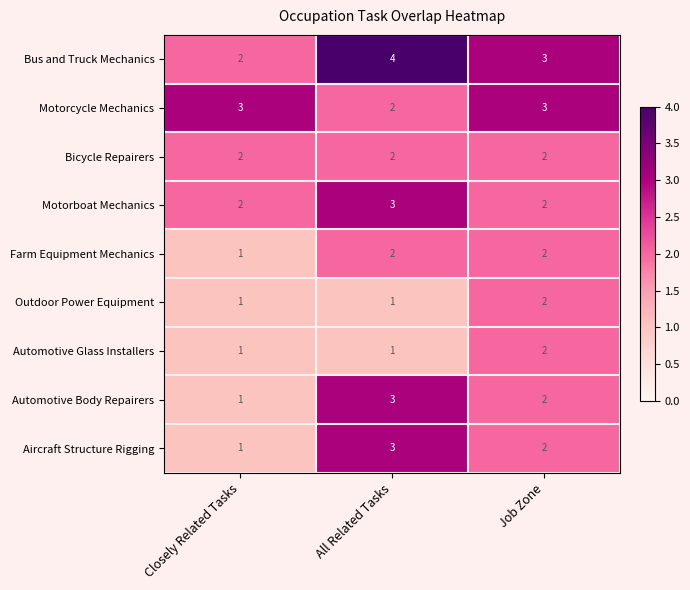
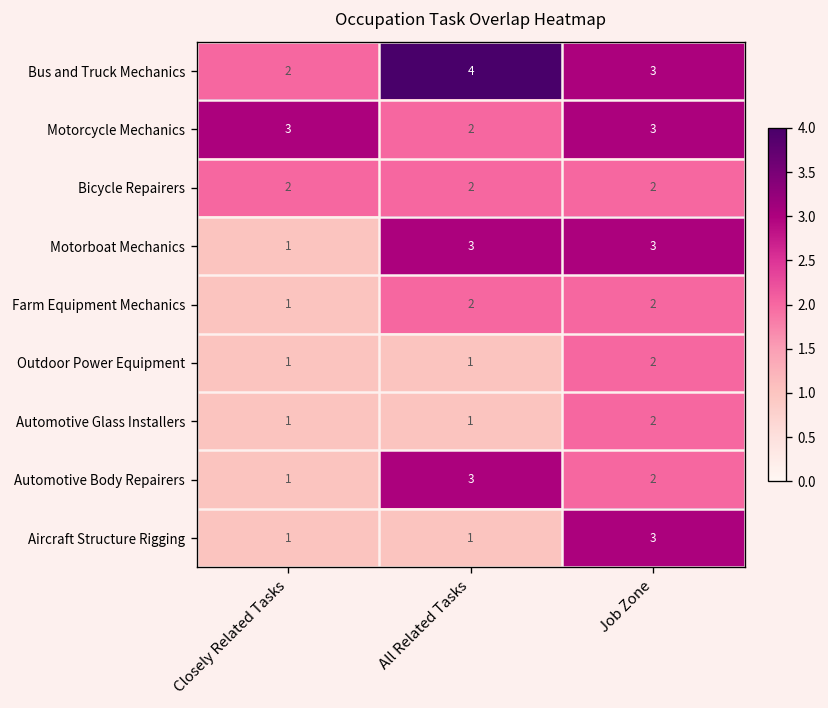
  {
    "Bus and Truck Mechanics": {
      "Closely Related Tasks": 2,
      "All Related Tasks": 4,
      "Job Zone": 3
    },
    "Motorcycle Mechanics": {
      "Closely Related Tasks": 3,
      "All Related Tasks": 2,
      "Job Zone": 3
    },
    "Bicycle Repairers": {
      "Closely Related Tasks": 2,
      "All Related Tasks": 2,
      "Job Zone": 2
    },
    "Motorboat Mechanics": {
-     "Closely Related Tasks": 2,
+     "Closely Related Tasks": 1,
      "All Related Tasks": 3,
-     "Job Zone": 2
+     "Job Zone": 3
    },
    "Farm Equipment Mechanics": {
      "Closely Related Tasks": 1,
      "All Related Tasks": 2,
      "Job Zone": 2
    },
    "Outdoor Power Equipment": {
      "Closely Related Tasks": 1,
      "All Related Tasks": 1,
      "Job Zone": 2
    },
    "Automotive Glass Installers": {
      "Closely Related Tasks": 1,
      "All Related Tasks": 1,
      "Job Zone": 2
    },
    "Automotive Body Repairers": {
      "Closely Related Tasks": 1,
      "All Related Tasks": 3,
      "Job Zone": 2
    },
    "Aircraft Structure Rigging": {
      "Closely Related Tasks": 1,
-     "All Related Tasks": 3,
-     "Job Zone": 2
+     "All Related Tasks": 1,
+     "Job Zone": 3
    }
  }
